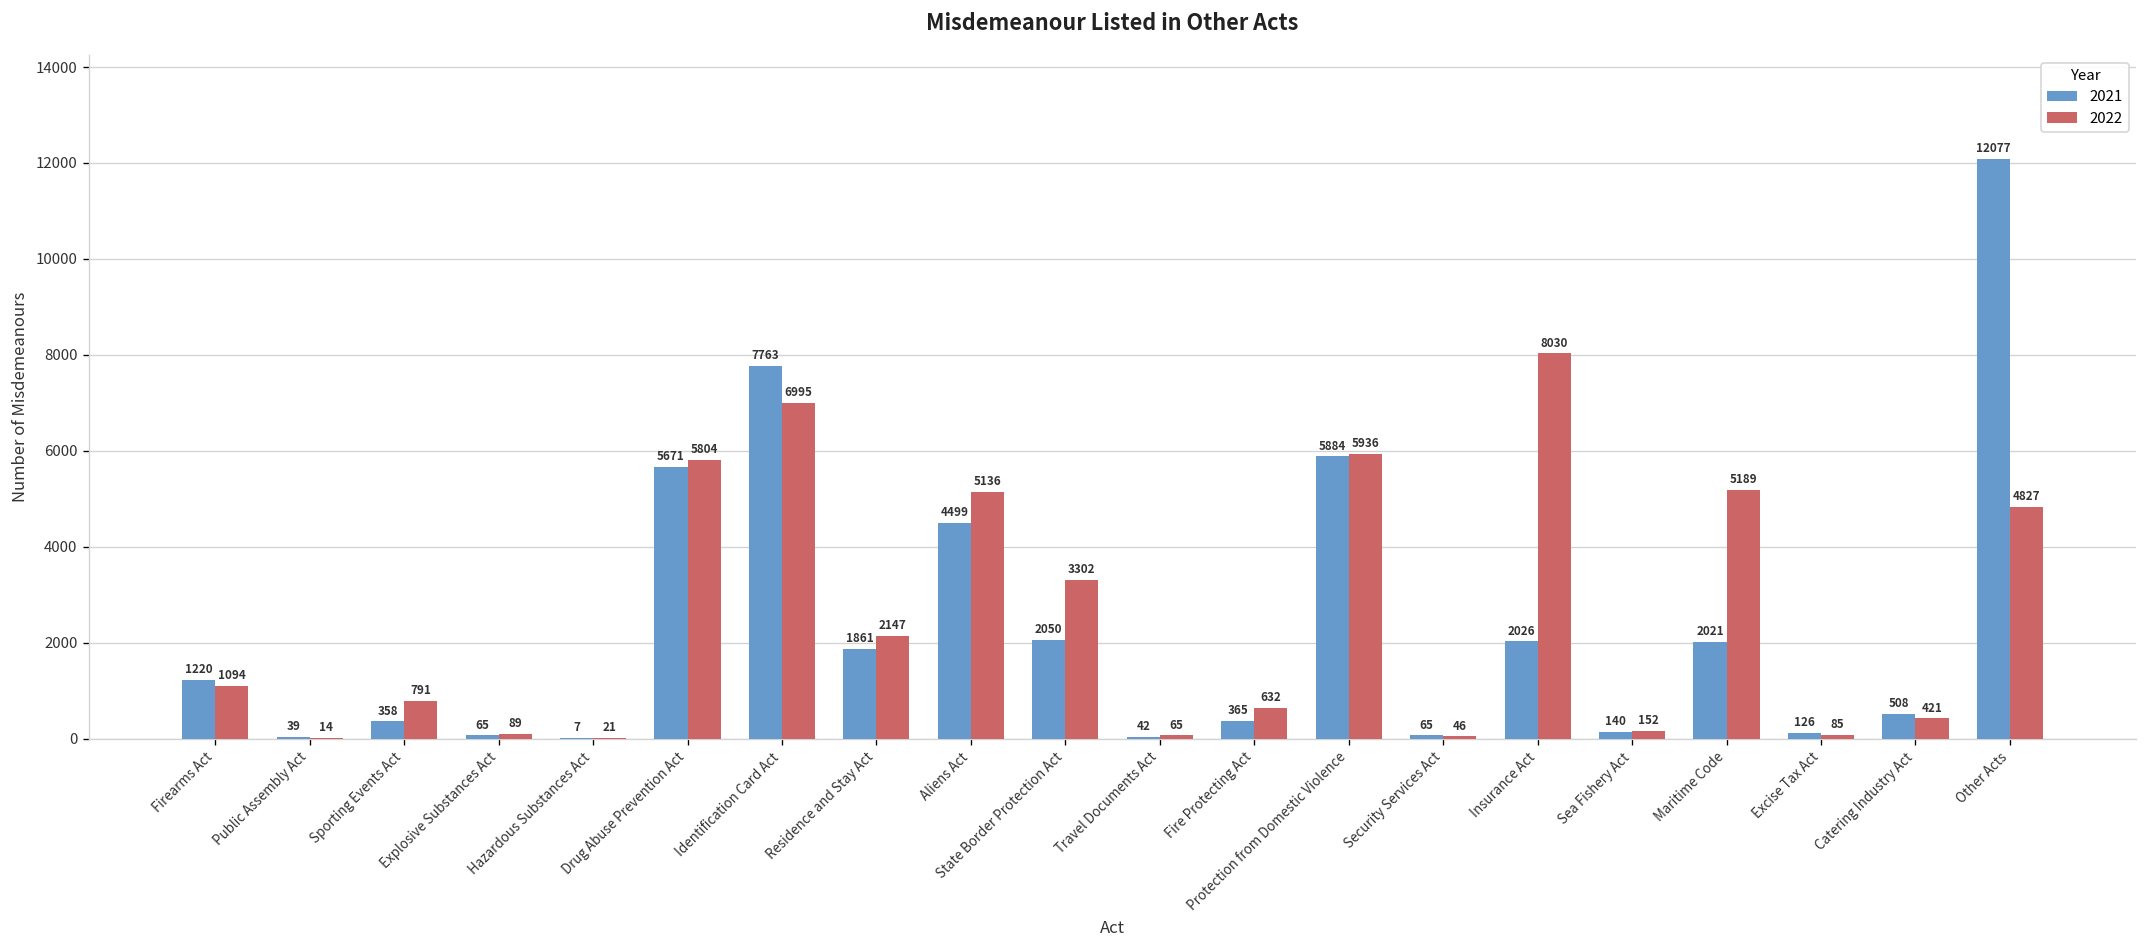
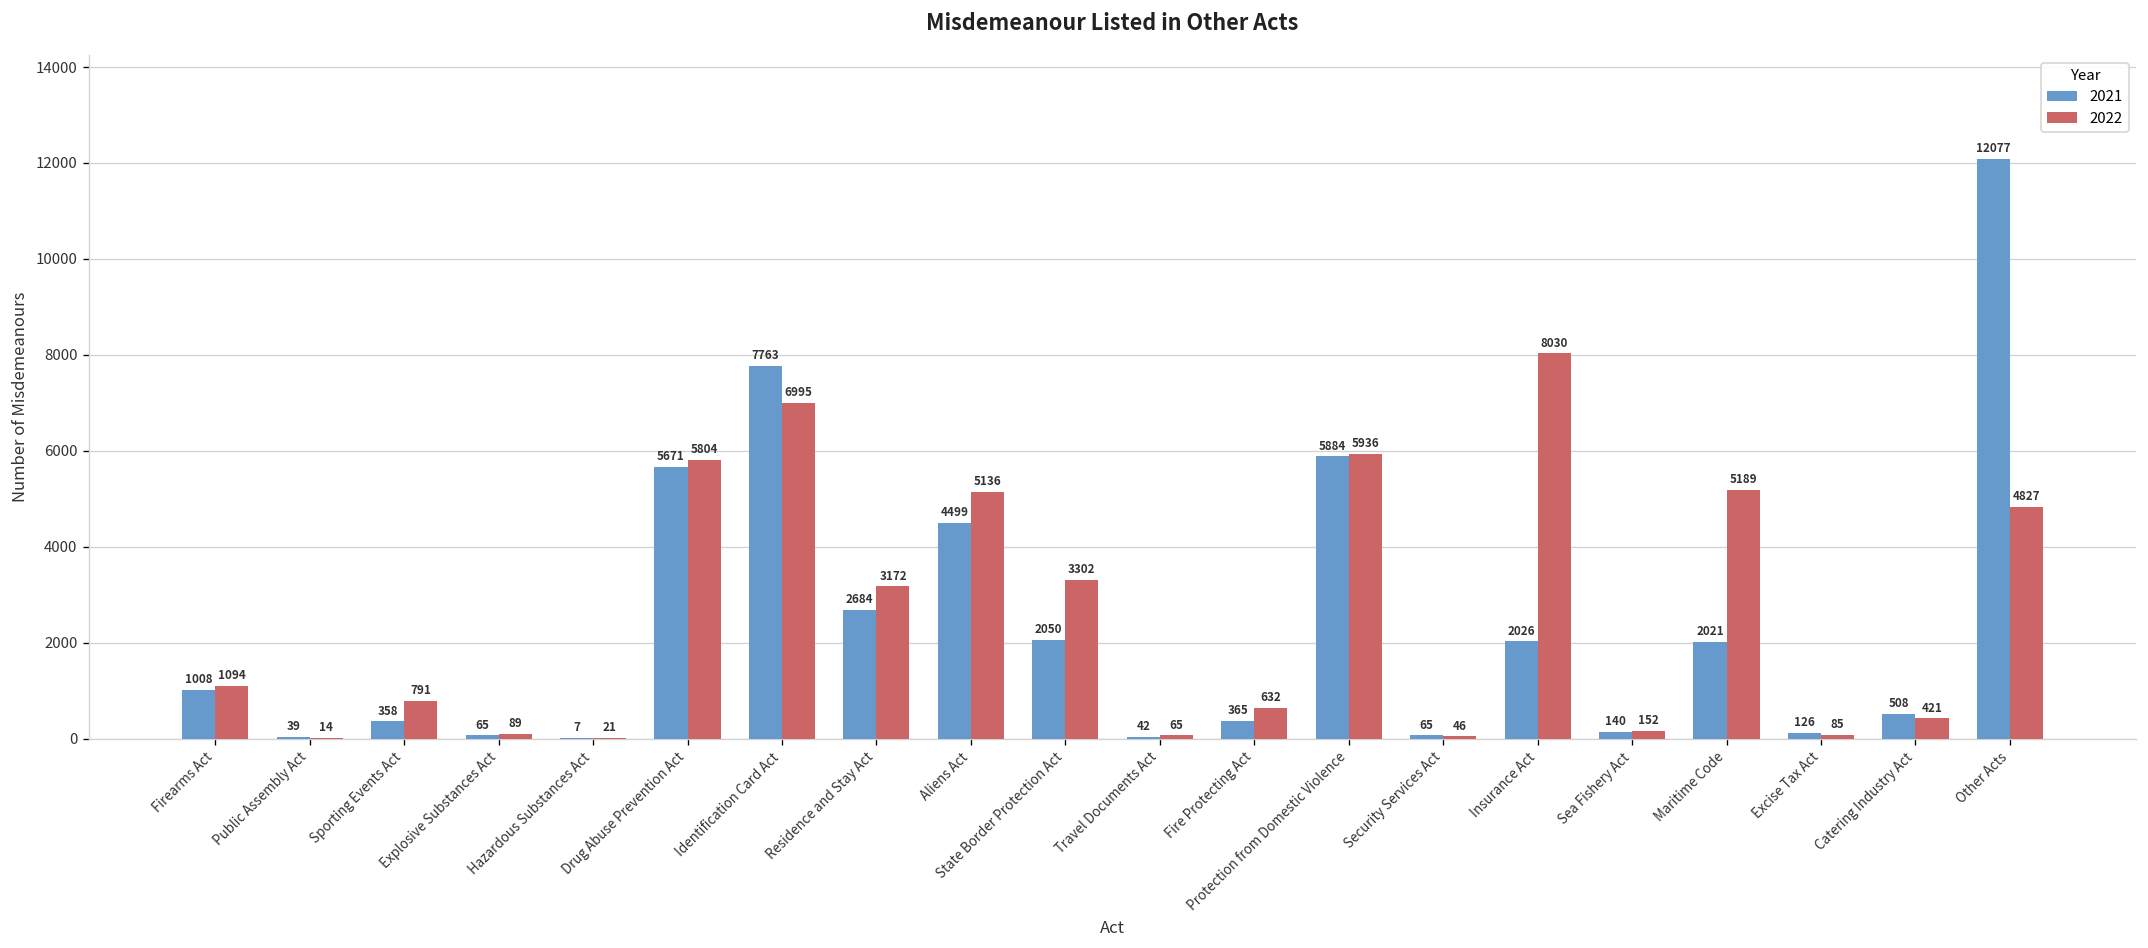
  {
    "2021": {
-     "Firearms Act": 1220,
+     "Firearms Act": 1008,
      "Public Assembly Act": 39,
      "Sporting Events Act": 358,
      "Explosive Substances Act": 65,
      "Hazardous Substances Act": 7,
      "Drug Abuse Prevention Act": 5671,
      "Identification Card Act": 7763,
-     "Residence and Stay Act": 1861,
+     "Residence and Stay Act": 2684,
      "Aliens Act": 4499,
      "State Border Protection Act": 2050,
      "Travel Documents Act": 42,
      "Fire Protecting Act": 365,
      "Protection from Domestic Violence": 5884,
      "Security Services Act": 65,
      "Insurance Act": 2026,
      "Sea Fishery Act": 140,
      "Maritime Code": 2021,
      "Excise Tax Act": 126,
      "Catering Industry Act": 508,
      "Other Acts": 12077
    },
    "2022": {
      "Firearms Act": 1094,
      "Public Assembly Act": 14,
      "Sporting Events Act": 791,
      "Explosive Substances Act": 89,
      "Hazardous Substances Act": 21,
      "Drug Abuse Prevention Act": 5804,
      "Identification Card Act": 6995,
-     "Residence and Stay Act": 2147,
+     "Residence and Stay Act": 3172,
      "Aliens Act": 5136,
      "State Border Protection Act": 3302,
      "Travel Documents Act": 65,
      "Fire Protecting Act": 632,
      "Protection from Domestic Violence": 5936,
      "Security Services Act": 46,
      "Insurance Act": 8030,
      "Sea Fishery Act": 152,
      "Maritime Code": 5189,
      "Excise Tax Act": 85,
      "Catering Industry Act": 421,
      "Other Acts": 4827
    }
  }
